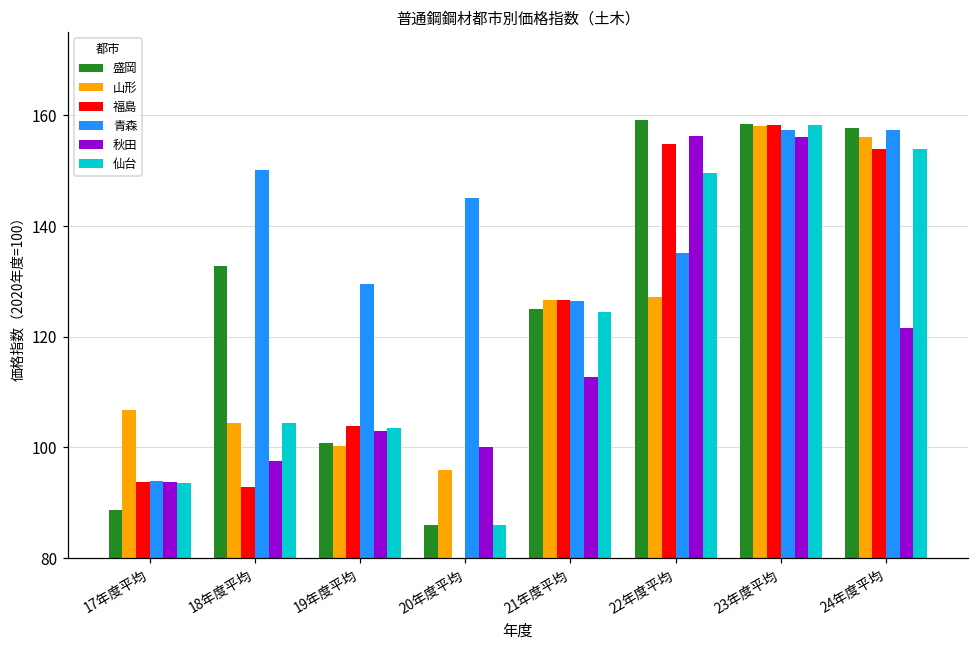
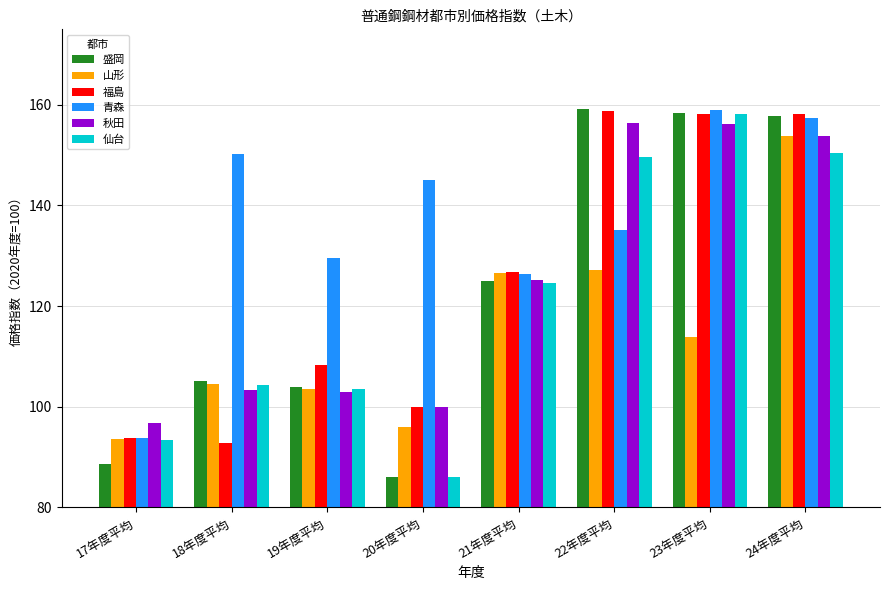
  {
    "盛岡": {
      "17年度平均": 89,
-     "18年度平均": 133,
-     "19年度平均": 101,
+     "18年度平均": 105,
+     "19年度平均": 104,
      "20年度平均": 86,
      "21年度平均": 125,
      "22年度平均": 159,
      "23年度平均": 158,
      "24年度平均": 158
    },
    "山形": {
-     "17年度平均": 107,
+     "17年度平均": 94,
      "18年度平均": 105,
-     "19年度平均": 100,
+     "19年度平均": 104,
      "20年度平均": 96,
      "21年度平均": 127,
      "22年度平均": 127,
-     "23年度平均": 158,
-     "24年度平均": 156
+     "23年度平均": 114,
+     "24年度平均": 154
    },
    "福島": {
      "17年度平均": 94,
      "18年度平均": 93,
-     "19年度平均": 104,
-     "20年度平均": 80,
+     "19年度平均": 108,
+     "20年度平均": 100,
      "21年度平均": 127,
-     "22年度平均": 155,
+     "22年度平均": 159,
      "23年度平均": 158,
-     "24年度平均": 154
+     "24年度平均": 158
    },
    "青森": {
      "17年度平均": 94,
      "18年度平均": 150,
      "19年度平均": 130,
      "20年度平均": 145,
      "21年度平均": 126,
      "22年度平均": 135,
-     "23年度平均": 157,
+     "23年度平均": 159,
      "24年度平均": 157
    },
    "秋田": {
-     "17年度平均": 94,
-     "18年度平均": 98,
+     "17年度平均": 97,
+     "18年度平均": 103,
      "19年度平均": 103,
      "20年度平均": 100,
-     "21年度平均": 113,
+     "21年度平均": 125,
      "22年度平均": 156,
      "23年度平均": 156,
-     "24年度平均": 122
+     "24年度平均": 154
    },
    "仙台": {
      "17年度平均": 94,
      "18年度平均": 104,
      "19年度平均": 104,
      "20年度平均": 86,
      "21年度平均": 125,
      "22年度平均": 150,
      "23年度平均": 158,
-     "24年度平均": 154
+     "24年度平均": 151
    }
  }
